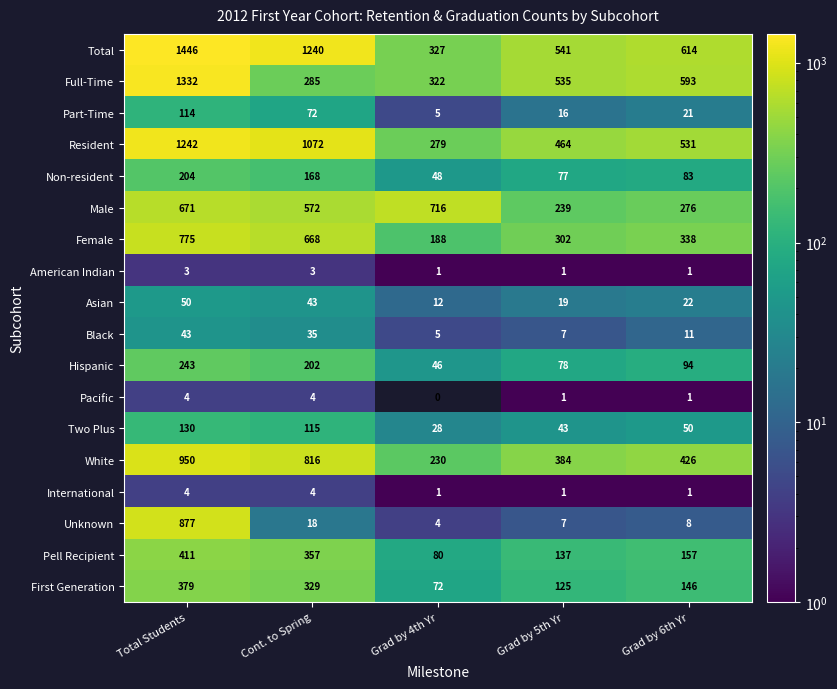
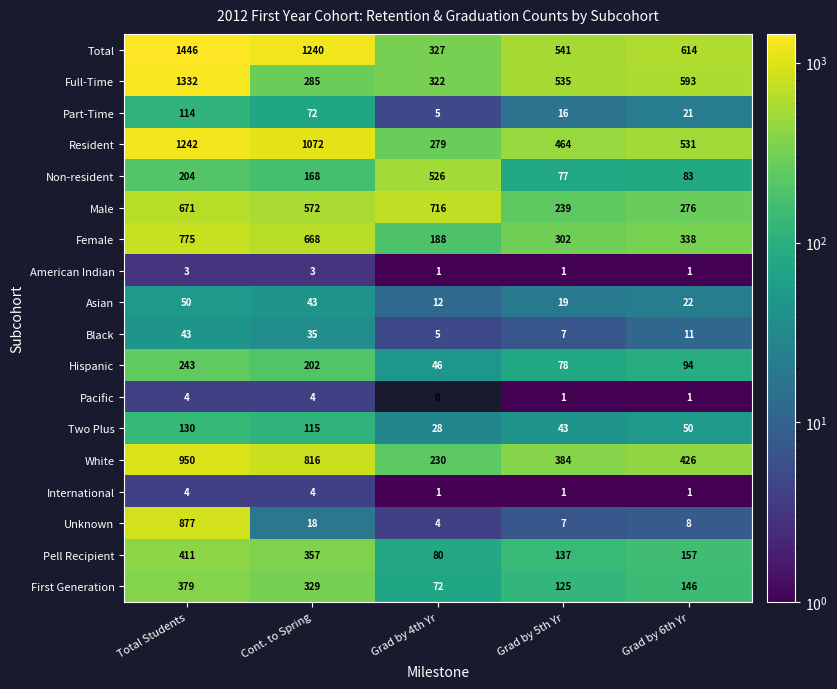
  {
    "Total": {
      "Total Students": 1446,
      "Cont. to Spring": 1240,
      "Grad by 4th Yr": 327,
      "Grad by 5th Yr": 541,
      "Grad by 6th Yr": 614
    },
    "Full-Time": {
      "Total Students": 1332,
      "Cont. to Spring": 285,
      "Grad by 4th Yr": 322,
      "Grad by 5th Yr": 535,
      "Grad by 6th Yr": 593
    },
    "Part-Time": {
      "Total Students": 114,
      "Cont. to Spring": 72,
      "Grad by 4th Yr": 5,
      "Grad by 5th Yr": 16,
      "Grad by 6th Yr": 21
    },
    "Resident": {
      "Total Students": 1242,
      "Cont. to Spring": 1072,
      "Grad by 4th Yr": 279,
      "Grad by 5th Yr": 464,
      "Grad by 6th Yr": 531
    },
    "Non-resident": {
      "Total Students": 204,
      "Cont. to Spring": 168,
-     "Grad by 4th Yr": 48,
+     "Grad by 4th Yr": 526,
      "Grad by 5th Yr": 77,
      "Grad by 6th Yr": 83
    },
    "Male": {
      "Total Students": 671,
      "Cont. to Spring": 572,
      "Grad by 4th Yr": 716,
      "Grad by 5th Yr": 239,
      "Grad by 6th Yr": 276
    },
    "Female": {
      "Total Students": 775,
      "Cont. to Spring": 668,
      "Grad by 4th Yr": 188,
      "Grad by 5th Yr": 302,
      "Grad by 6th Yr": 338
    },
    "American Indian": {
      "Total Students": 3,
      "Cont. to Spring": 3,
      "Grad by 4th Yr": 1,
      "Grad by 5th Yr": 1,
      "Grad by 6th Yr": 1
    },
    "Asian": {
      "Total Students": 50,
      "Cont. to Spring": 43,
      "Grad by 4th Yr": 12,
      "Grad by 5th Yr": 19,
      "Grad by 6th Yr": 22
    },
    "Black": {
      "Total Students": 43,
      "Cont. to Spring": 35,
      "Grad by 4th Yr": 5,
      "Grad by 5th Yr": 7,
      "Grad by 6th Yr": 11
    },
    "Hispanic": {
      "Total Students": 243,
      "Cont. to Spring": 202,
      "Grad by 4th Yr": 46,
      "Grad by 5th Yr": 78,
      "Grad by 6th Yr": 94
    },
    "Pacific": {
      "Total Students": 4,
      "Cont. to Spring": 4,
      "Grad by 5th Yr": 1,
      "Grad by 6th Yr": 1
    },
    "Two Plus": {
      "Total Students": 130,
      "Cont. to Spring": 115,
      "Grad by 4th Yr": 28,
      "Grad by 5th Yr": 43,
      "Grad by 6th Yr": 50
    },
    "White": {
      "Total Students": 950,
      "Cont. to Spring": 816,
      "Grad by 4th Yr": 230,
      "Grad by 5th Yr": 384,
      "Grad by 6th Yr": 426
    },
    "International": {
      "Total Students": 4,
      "Cont. to Spring": 4,
      "Grad by 4th Yr": 1,
      "Grad by 5th Yr": 1,
      "Grad by 6th Yr": 1
    },
    "Unknown": {
      "Total Students": 877,
      "Cont. to Spring": 18,
      "Grad by 4th Yr": 4,
      "Grad by 5th Yr": 7,
      "Grad by 6th Yr": 8
    },
    "Pell Recipient": {
      "Total Students": 411,
      "Cont. to Spring": 357,
      "Grad by 4th Yr": 80,
      "Grad by 5th Yr": 137,
      "Grad by 6th Yr": 157
    },
    "First Generation": {
      "Total Students": 379,
      "Cont. to Spring": 329,
      "Grad by 4th Yr": 72,
      "Grad by 5th Yr": 125,
      "Grad by 6th Yr": 146
    }
  }
